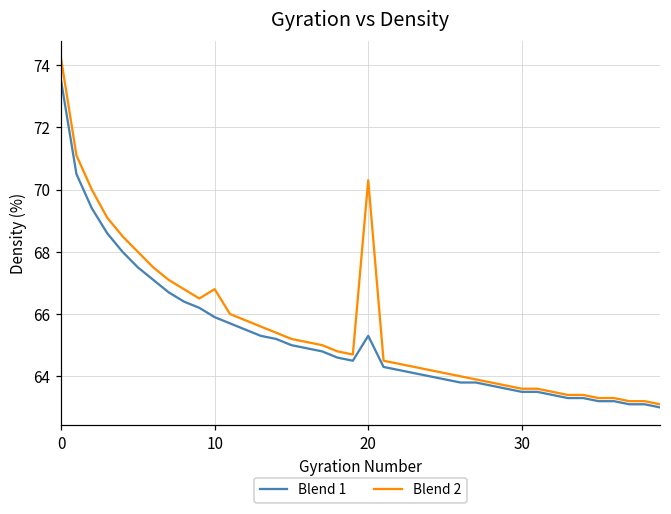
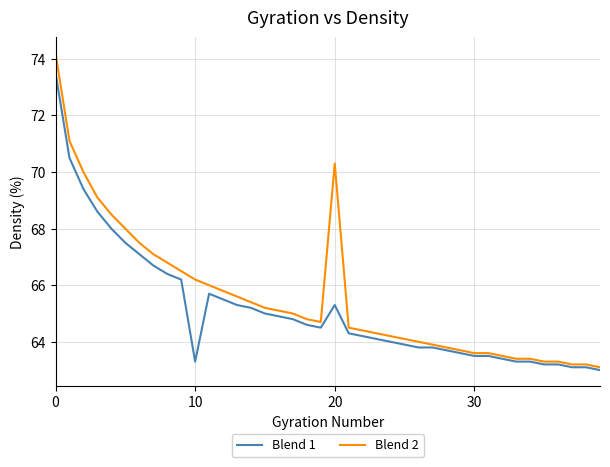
  {
    "Blend 1": {
      "0": 73.5,
-     "10": 65.9,
+     "10": 63.3,
      "20": 65.3,
      "30": 63.5
    },
    "Blend 2": {
      "0": 74.2,
-     "10": 66.8,
+     "10": 66.2,
      "20": 70.3,
      "30": 63.6
    }
  }
